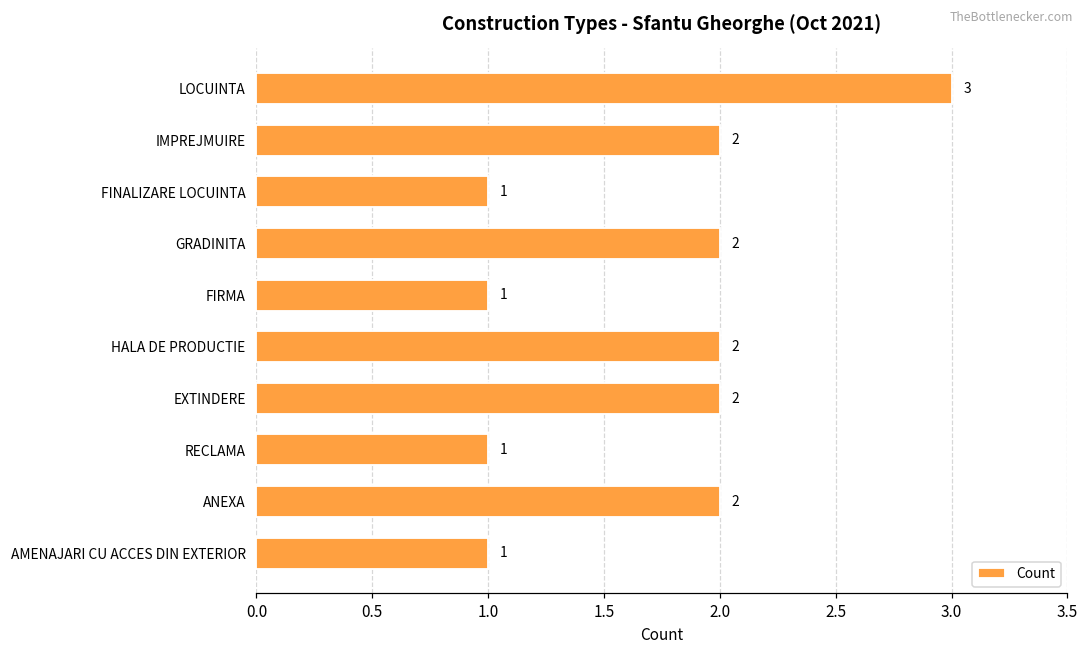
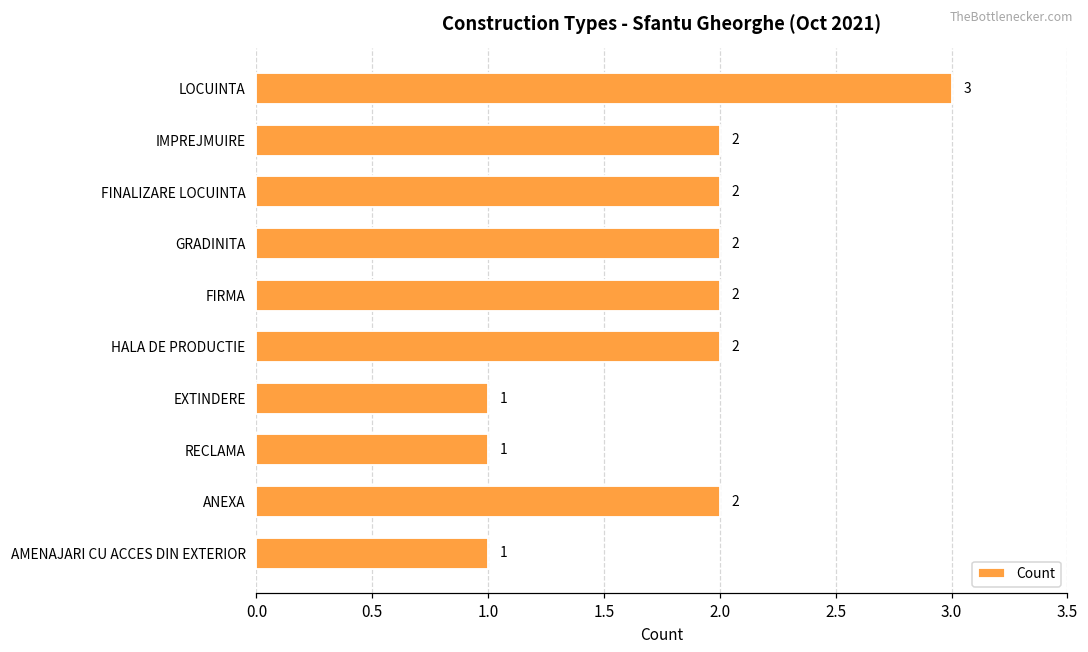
  {
    "LOCUINTA": 3,
    "IMPREJMUIRE": 2,
-   "FINALIZARE LOCUINTA": 1,
+   "FINALIZARE LOCUINTA": 2,
    "GRADINITA": 2,
-   "FIRMA": 1,
+   "FIRMA": 2,
    "HALA DE PRODUCTIE": 2,
-   "EXTINDERE": 2,
+   "EXTINDERE": 1,
    "RECLAMA": 1,
    "ANEXA": 2,
    "AMENAJARI CU ACCES DIN EXTERIOR": 1
  }
